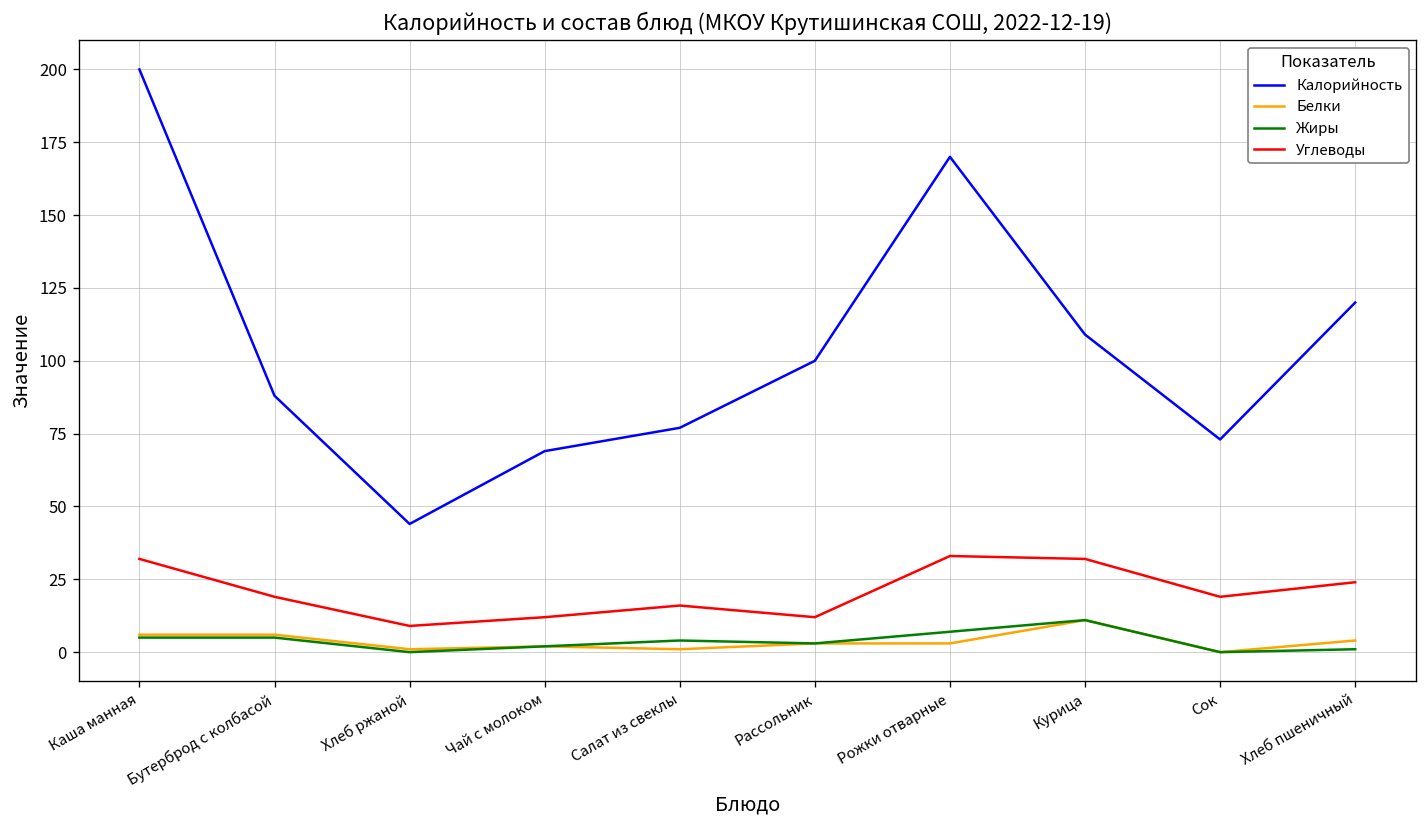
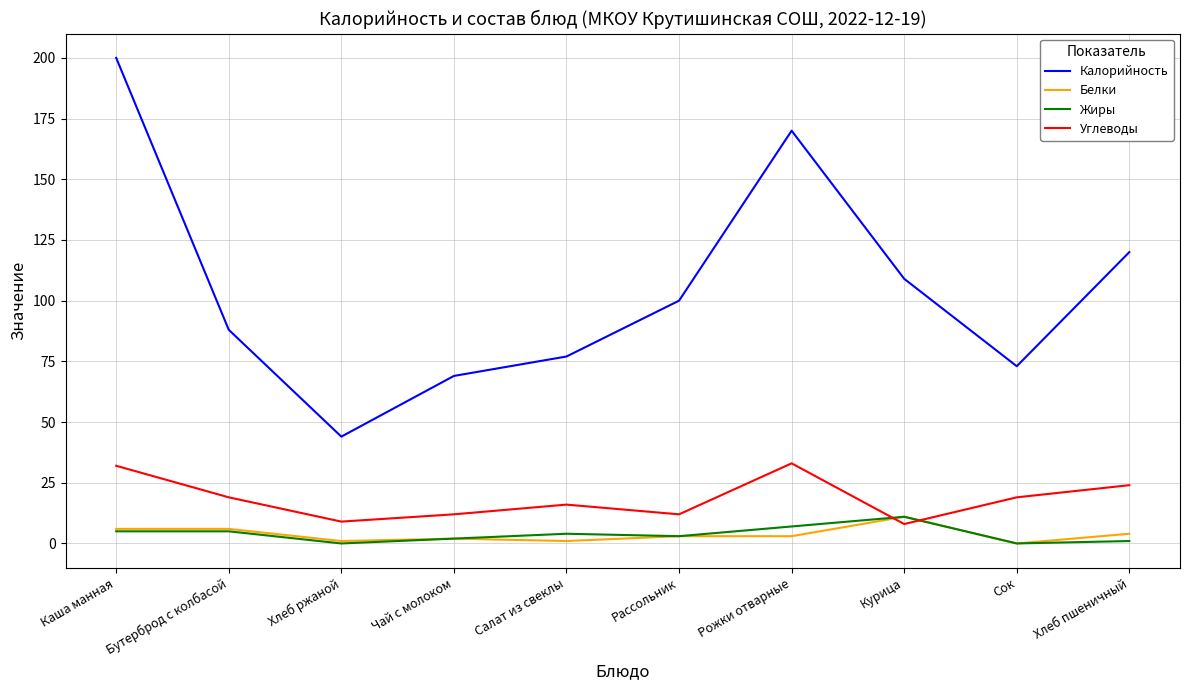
  {
    "Калорийность": {
      "Каша манная": 200,
      "Бутерброд с колбасой": 88,
      "Хлеб ржаной": 44,
      "Чай с молоком": 69,
      "Салат из свеклы": 77,
      "Рассольник": 100,
      "Рожки отварные": 170,
      "Курица": 109,
      "Сок": 73,
      "Хлеб пшеничный": 120
    },
    "Белки": {
      "Салат из свеклы": 1,
      "Рожки отварные": 3,
      "Хлеб пшеничный": 4
    },
    "Жиры": {
      "Салат из свеклы": 4,
      "Рожки отварные": 7,
      "Хлеб пшеничный": 1
    },
    "Углеводы": {
      "Каша манная": 32,
      "Бутерброд с колбасой": 19,
      "Хлеб ржаной": 9,
      "Чай с молоком": 12,
      "Салат из свеклы": 16,
      "Рассольник": 12,
      "Рожки отварные": 33,
-     "Курица": 32,
+     "Курица": 8,
      "Сок": 19,
      "Хлеб пшеничный": 24
    }
  }
